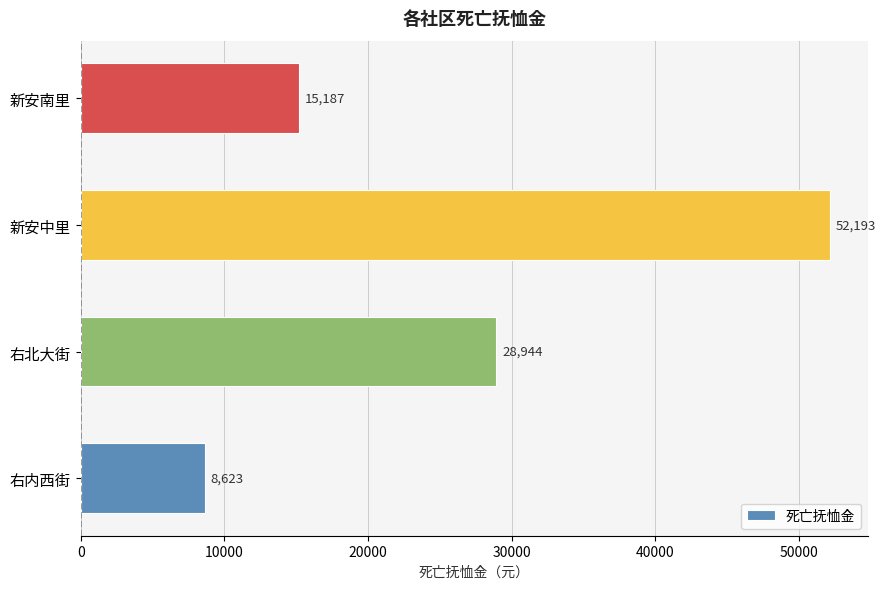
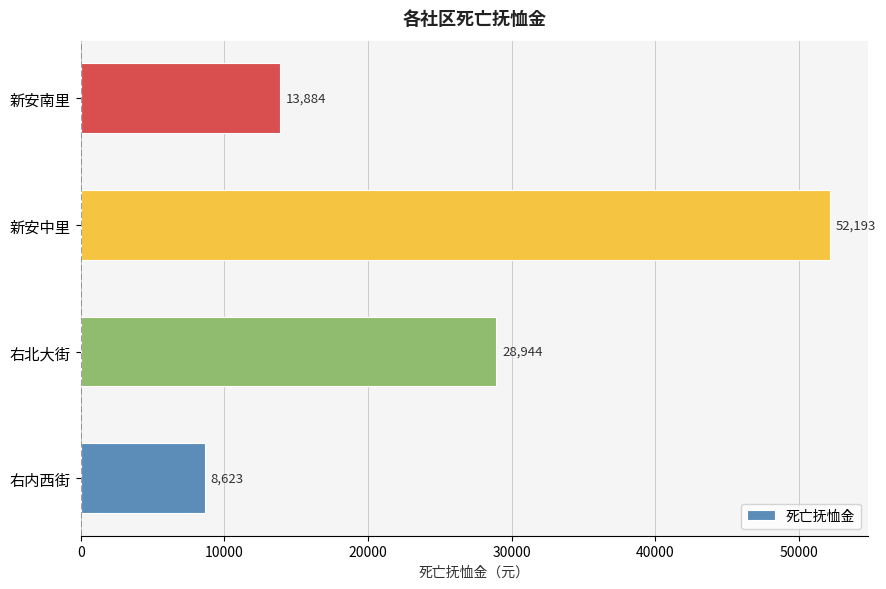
  {
-   "新安南里": "15,187",
+   "新安南里": "13,884",
    "新安中里": "52,193",
    "右北大街": "28,944",
    "右内西街": "8,623"
  }
